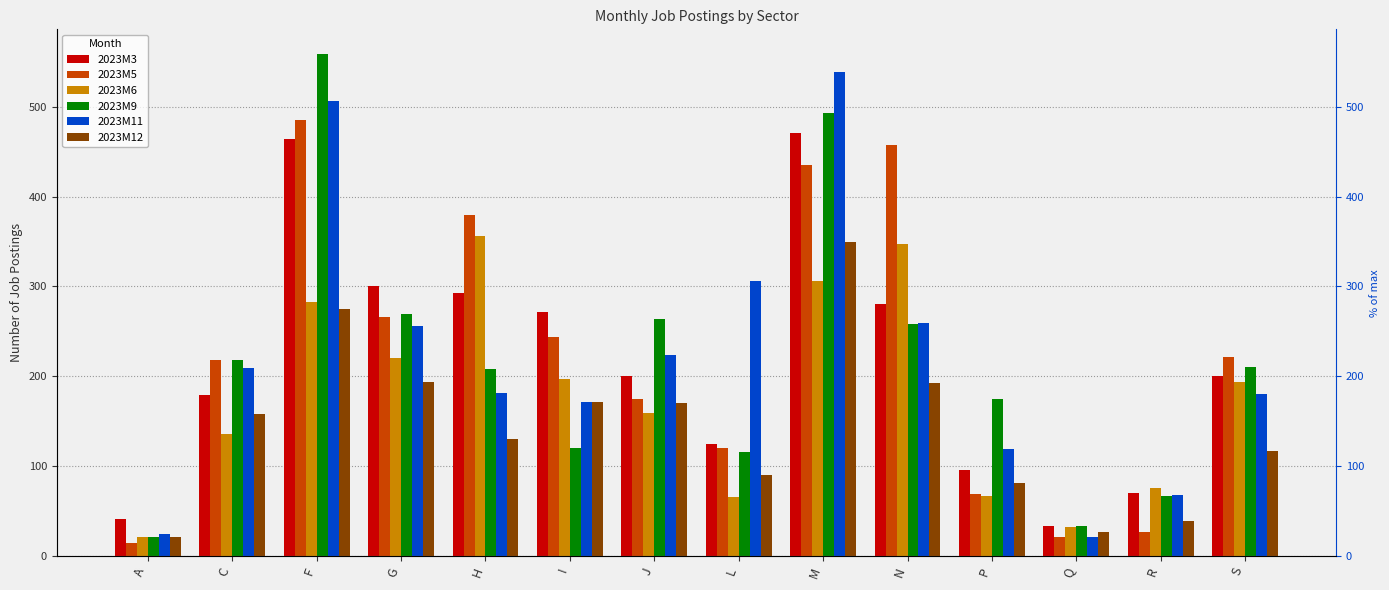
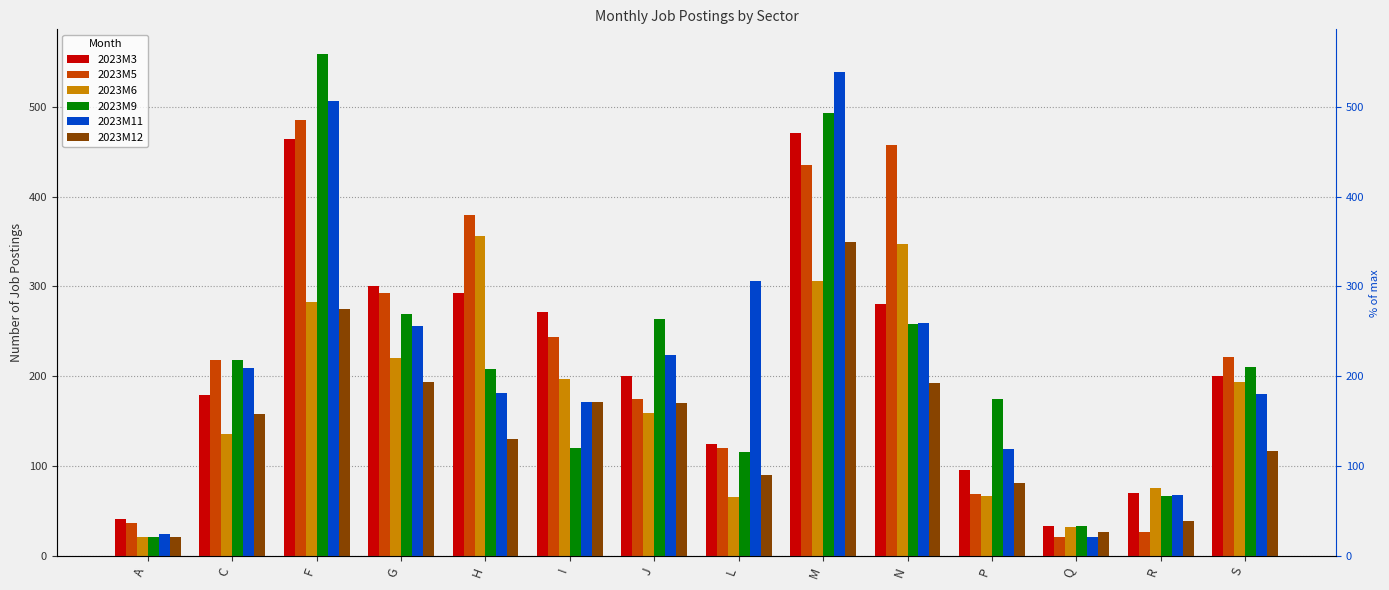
  {
    "2023M3": {
      "A": 40,
      "C": 180,
      "F": 460,
      "G": 300,
      "H": 290,
      "I": 270,
      "J": 200,
      "L": 130,
      "M": 470,
      "N": 280,
      "P": 100,
      "Q": 30,
      "R": 70,
      "S": 200
    },
    "2023M5": {
-     "A": 20,
+     "A": 40,
      "C": 220,
      "F": 490,
-     "G": 270,
+     "G": 290,
      "H": 380,
      "I": 240,
      "J": 180,
      "L": 120,
      "M": 440,
      "N": 460,
      "P": 70,
      "Q": 20,
      "R": 30,
      "S": 220
    },
    "2023M6": {
      "A": 20,
      "C": 140,
      "F": 280,
      "G": 220,
      "H": 360,
      "I": 200,
      "J": 160,
      "L": 70,
      "M": 310,
      "N": 350,
      "P": 70,
      "Q": 30,
      "R": 80,
      "S": 190
    },
    "2023M9": {
      "A": 20,
      "C": 220,
      "F": 560,
      "G": 270,
      "H": 210,
      "I": 120,
      "J": 260,
      "L": 120,
      "M": 490,
      "N": 260,
      "P": 180,
      "Q": 30,
      "R": 70,
      "S": 210
    },
    "2023M11": {
      "A": 30,
      "C": 210,
      "F": 510,
      "G": 260,
      "H": 180,
      "I": 170,
      "J": 220,
      "L": 310,
      "M": 540,
      "N": 260,
      "P": 120,
      "Q": 20,
      "R": 70,
      "S": 180
    },
    "2023M12": {
      "A": 20,
      "C": 160,
      "F": 280,
      "G": 190,
      "H": 130,
      "I": 170,
      "J": 170,
      "L": 90,
      "M": 350,
      "N": 190,
      "P": 80,
      "Q": 30,
      "R": 40,
      "S": 120
    }
  }
